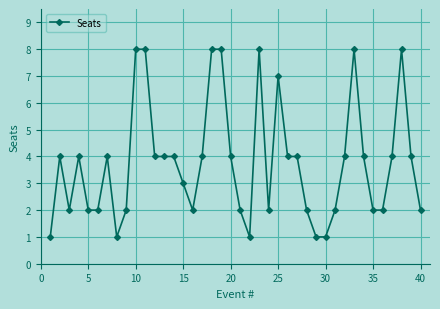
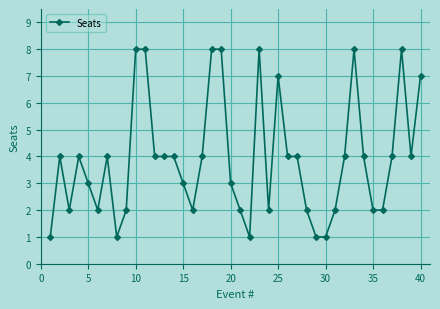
  {
-   "5": 2,
+   "5": 3,
    "10": 8,
    "15": 3,
-   "20": 4,
+   "20": 3,
    "25": 7,
    "30": 1,
    "35": 2,
-   "40": 2
+   "40": 7
  }
